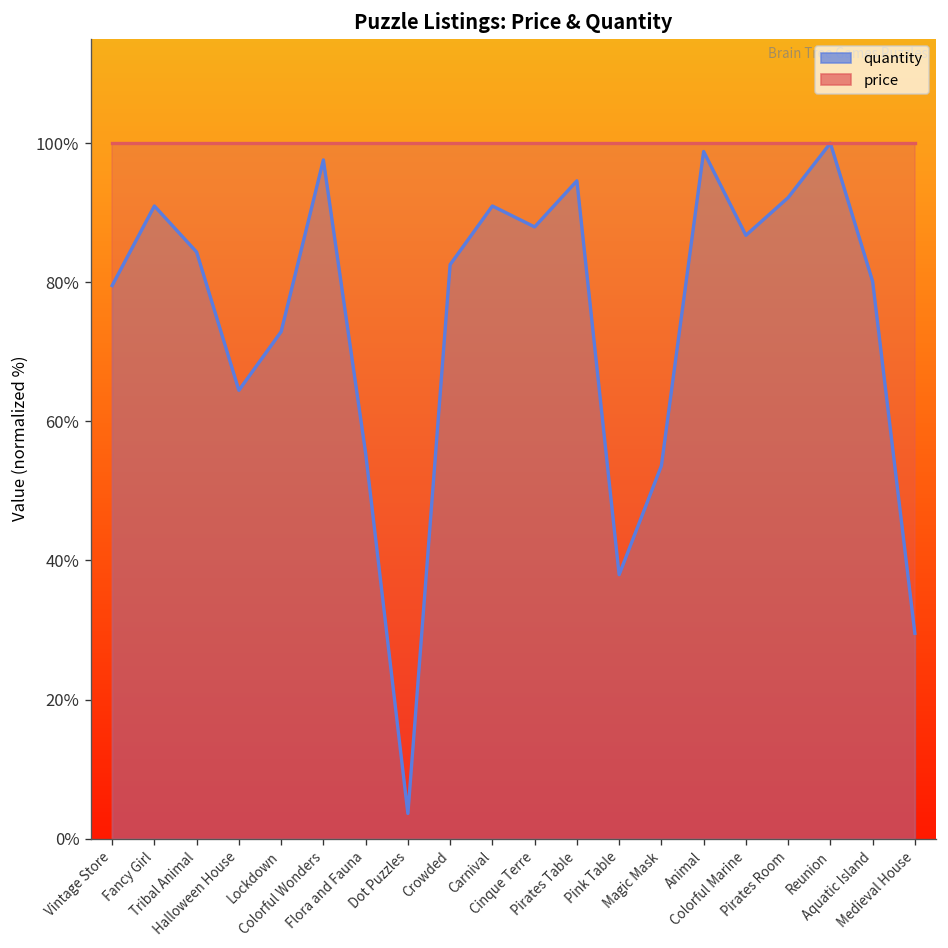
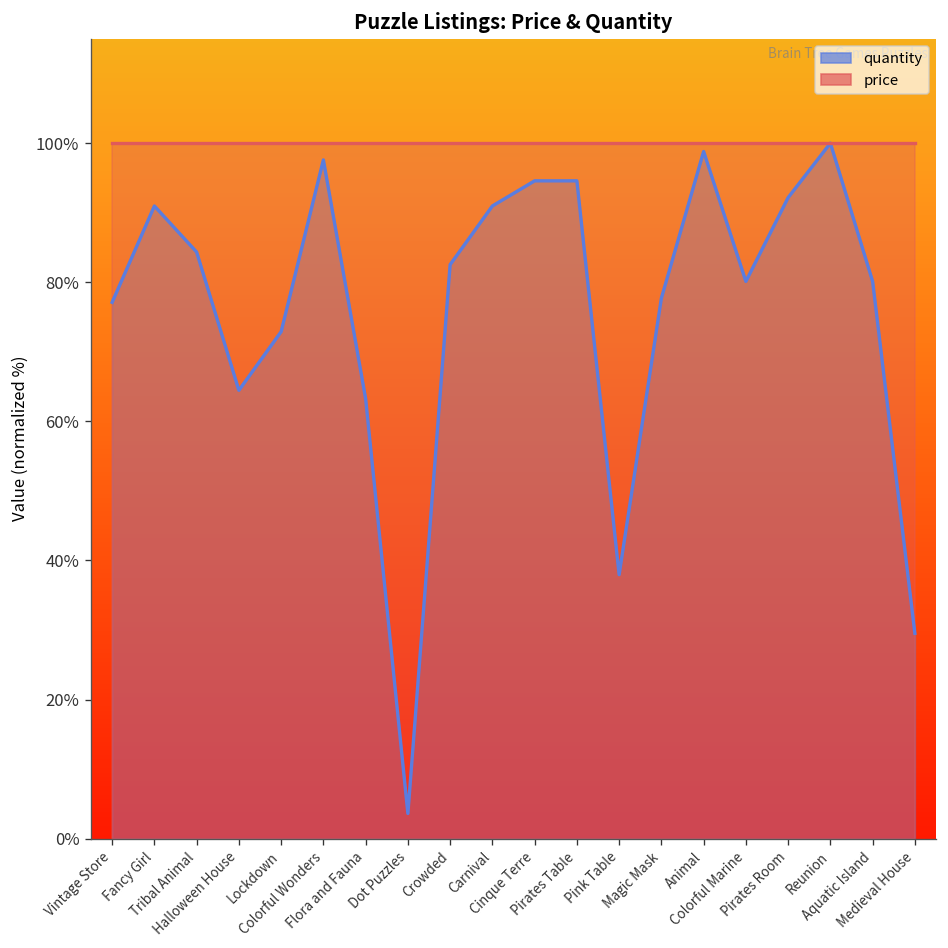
  {
    "quantity": {
-     "Vintage Store": "80%",
+     "Vintage Store": "77%",
      "Fancy Girl": "91%",
      "Tribal Animal": "84%",
      "Halloween House": "64%",
      "Lockdown": "73%",
      "Colorful Wonders": "98%",
-     "Flora and Fauna": "55%",
+     "Flora and Fauna": "63%",
      "Dot Puzzles": "4%",
      "Crowded": "83%",
      "Carnival": "91%",
-     "Cinque Terre": "88%",
+     "Cinque Terre": "95%",
      "Pirates Table": "95%",
      "Pink Table": "38%",
-     "Magic Mask": "54%",
+     "Magic Mask": "78%",
      "Animal": "99%",
-     "Colorful Marine": "87%",
+     "Colorful Marine": "80%",
      "Pirates Room": "92%",
      "Aquatic Island": "80%",
      "Medieval House": "30%"
    },
    "price": {
      "Vintage Store": "100%",
      "Fancy Girl": "100%",
      "Tribal Animal": "100%",
      "Halloween House": "100%",
      "Lockdown": "100%",
      "Colorful Wonders": "100%",
      "Flora and Fauna": "100%",
      "Dot Puzzles": "100%",
      "Crowded": "100%",
      "Carnival": "100%",
      "Cinque Terre": "100%",
      "Pirates Table": "100%",
      "Pink Table": "100%",
      "Magic Mask": "100%",
      "Animal": "100%",
      "Colorful Marine": "100%",
      "Pirates Room": "100%",
      "Aquatic Island": "100%",
      "Medieval House": "100%"
    }
  }
